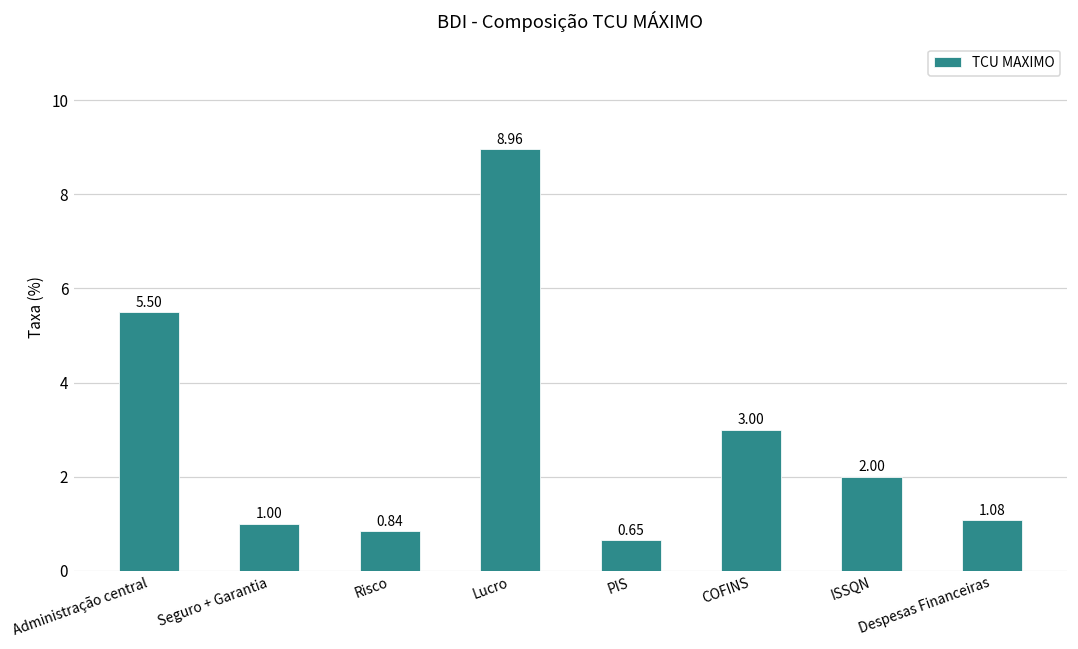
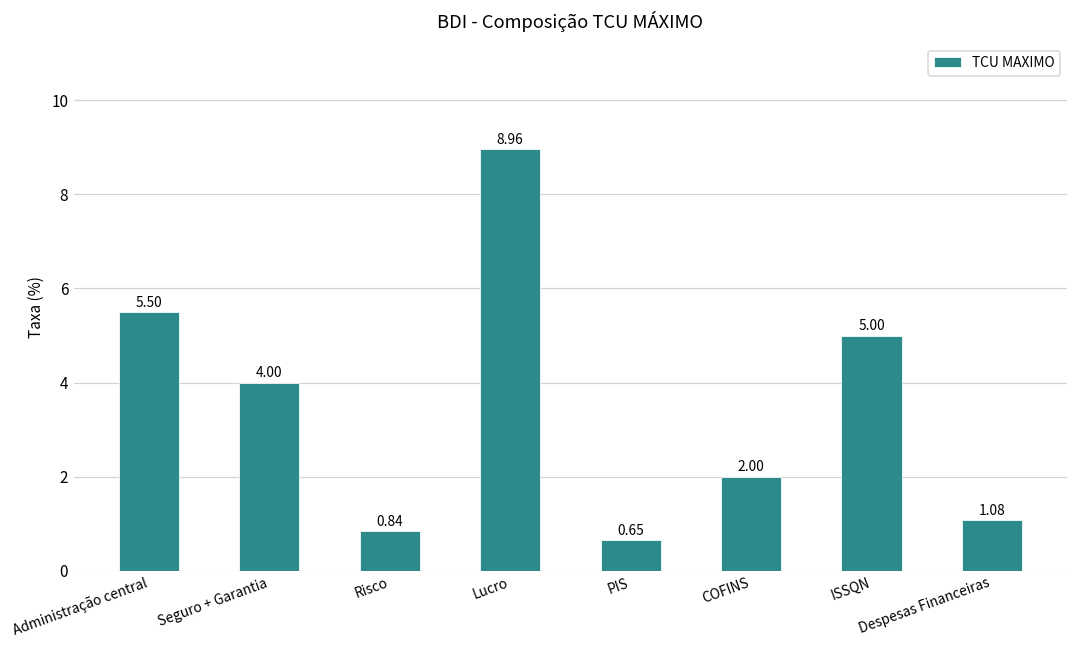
  {
    "Administração central": 5.50,
-   "Seguro + Garantia": 1.00,
+   "Seguro + Garantia": 4.00,
    "Risco": 0.84,
    "Lucro": 8.96,
    "PIS": 0.65,
-   "COFINS": 3.00,
-   "ISSQN": 2.00,
+   "COFINS": 2.00,
+   "ISSQN": 5.00,
    "Despesas Financeiras": 1.08
  }
